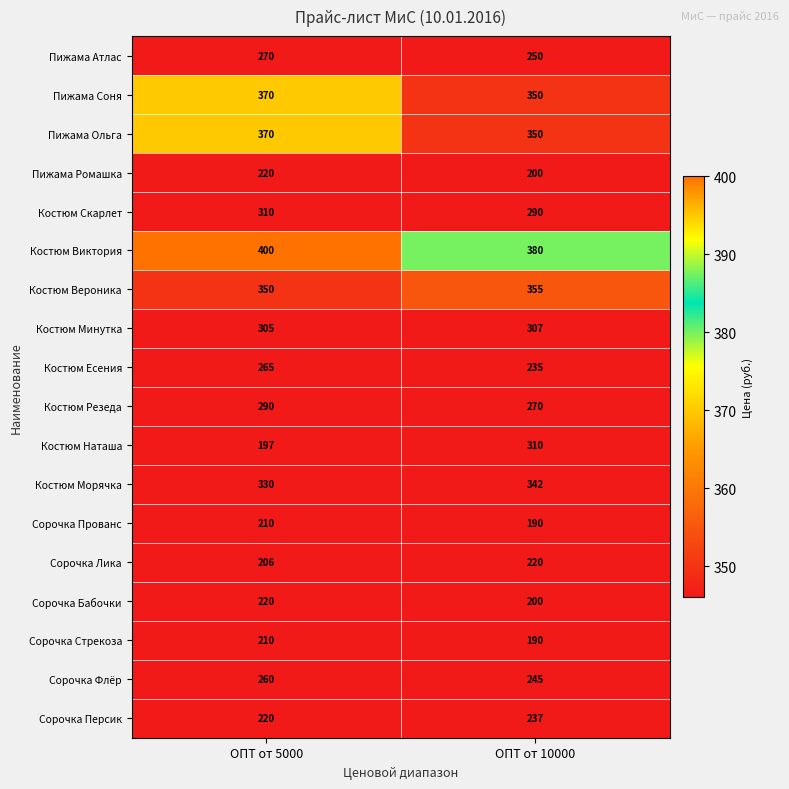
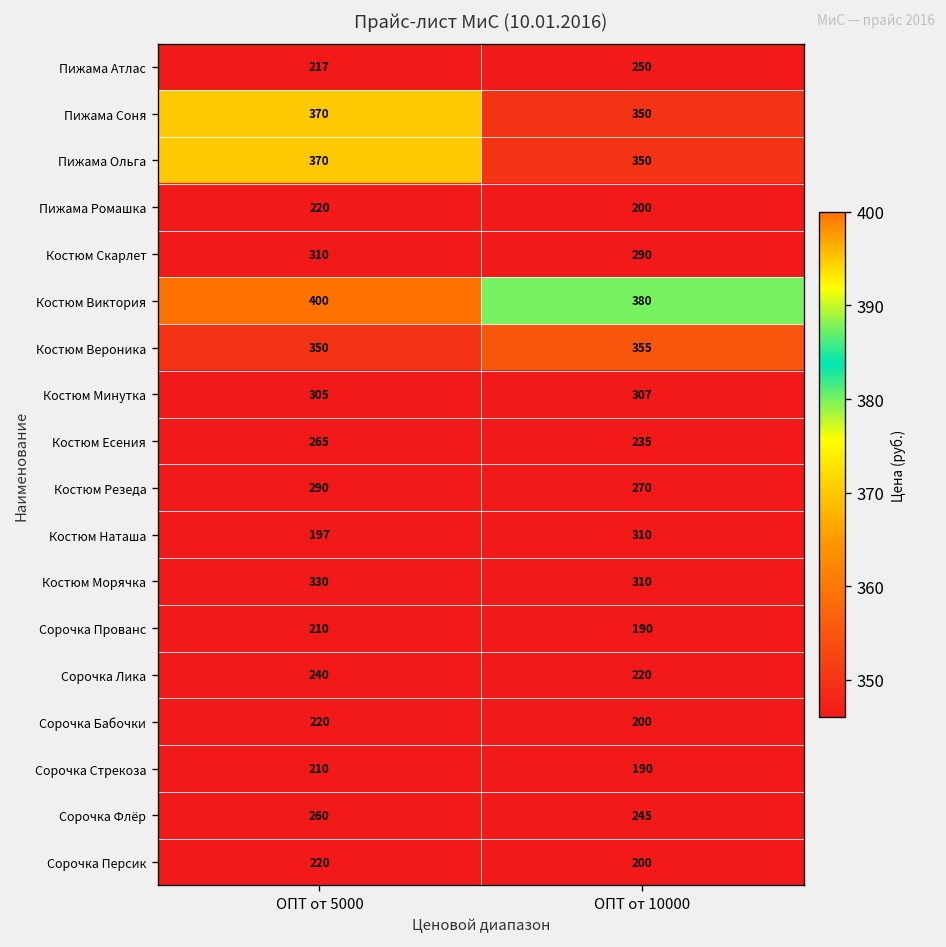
  {
    "Пижама Атлас": {
-     "ОПТ от 5000": 270,
+     "ОПТ от 5000": 217,
      "ОПТ от 10000": 250
    },
    "Пижама Соня": {
      "ОПТ от 5000": 370,
      "ОПТ от 10000": 350
    },
    "Пижама Ольга": {
      "ОПТ от 5000": 370,
      "ОПТ от 10000": 350
    },
    "Пижама Ромашка": {
      "ОПТ от 5000": 220,
      "ОПТ от 10000": 200
    },
    "Костюм Скарлет": {
      "ОПТ от 5000": 310,
      "ОПТ от 10000": 290
    },
    "Костюм Виктория": {
      "ОПТ от 5000": 400,
      "ОПТ от 10000": 380
    },
    "Костюм Вероника": {
      "ОПТ от 5000": 350,
      "ОПТ от 10000": 355
    },
    "Костюм Минутка": {
      "ОПТ от 5000": 305,
      "ОПТ от 10000": 307
    },
    "Костюм Есения": {
      "ОПТ от 5000": 265,
      "ОПТ от 10000": 235
    },
    "Костюм Резеда": {
      "ОПТ от 5000": 290,
      "ОПТ от 10000": 270
    },
    "Костюм Наташа": {
      "ОПТ от 5000": 197,
      "ОПТ от 10000": 310
    },
    "Костюм Морячка": {
      "ОПТ от 5000": 330,
-     "ОПТ от 10000": 342
+     "ОПТ от 10000": 310
    },
    "Сорочка Прованс": {
      "ОПТ от 5000": 210,
      "ОПТ от 10000": 190
    },
    "Сорочка Лика": {
-     "ОПТ от 5000": 206,
+     "ОПТ от 5000": 240,
      "ОПТ от 10000": 220
    },
    "Сорочка Бабочки": {
      "ОПТ от 5000": 220,
      "ОПТ от 10000": 200
    },
    "Сорочка Стрекоза": {
      "ОПТ от 5000": 210,
      "ОПТ от 10000": 190
    },
    "Сорочка Флёр": {
      "ОПТ от 5000": 260,
      "ОПТ от 10000": 245
    },
    "Сорочка Персик": {
      "ОПТ от 5000": 220,
-     "ОПТ от 10000": 237
+     "ОПТ от 10000": 200
    }
  }
